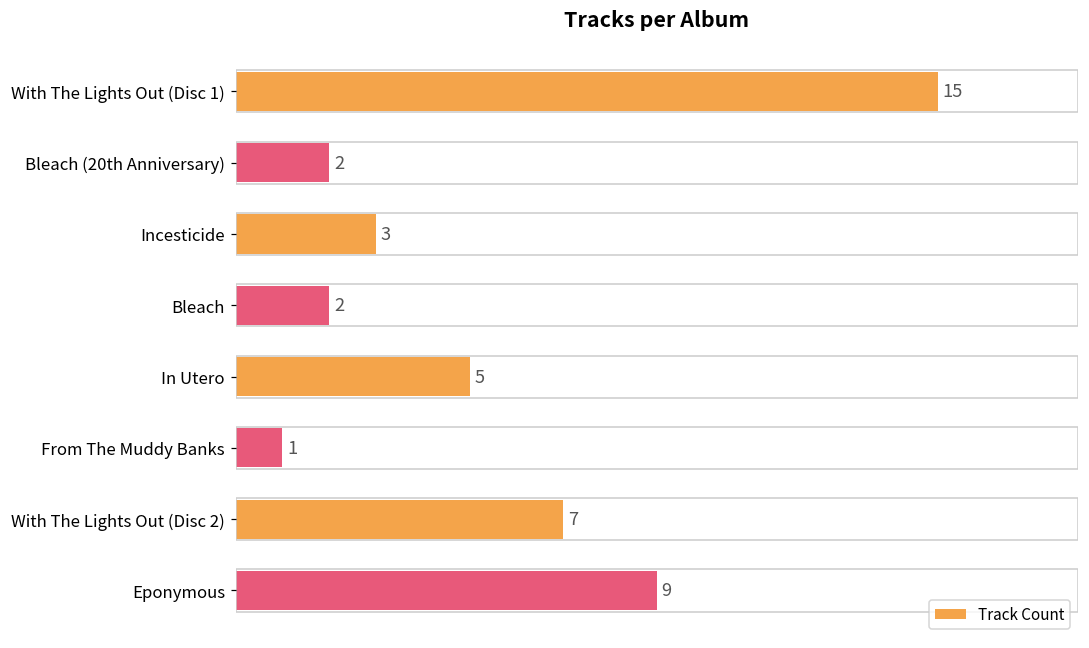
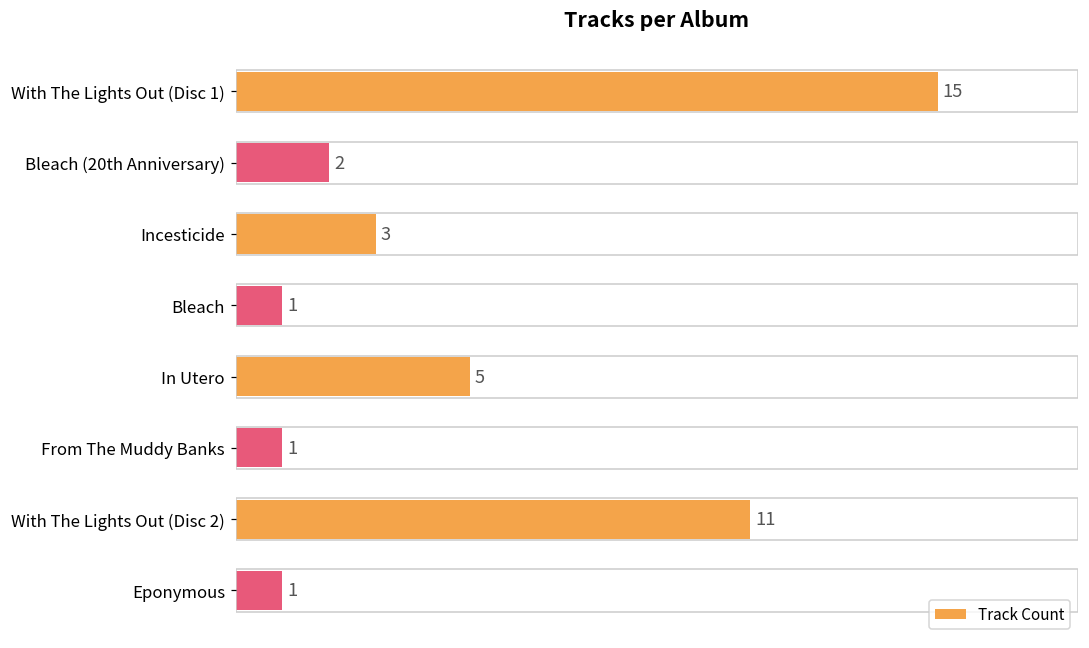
  {
    "With The Lights Out (Disc 1)": 15,
    "Bleach (20th Anniversary)": 2,
    "Incesticide": 3,
-   "Bleach": 2,
+   "Bleach": 1,
    "In Utero": 5,
    "From The Muddy Banks": 1,
-   "With The Lights Out (Disc 2)": 7,
-   "Eponymous": 9
+   "With The Lights Out (Disc 2)": 11,
+   "Eponymous": 1
  }
